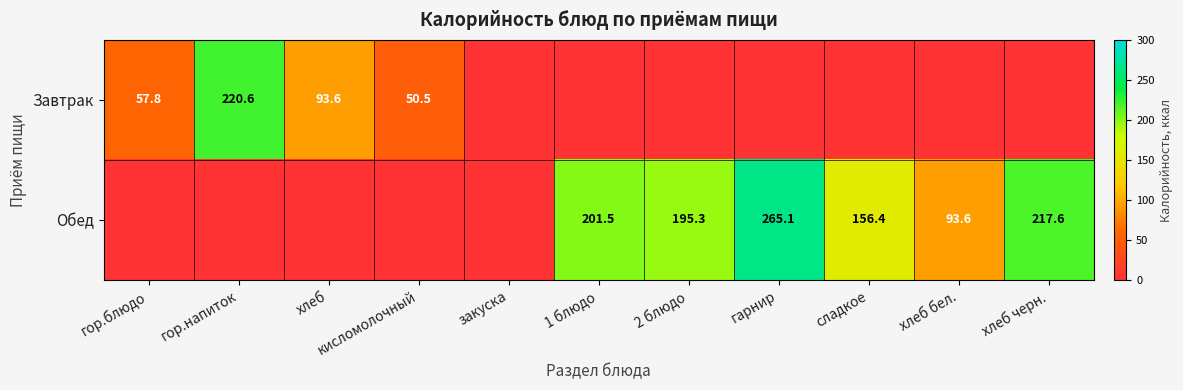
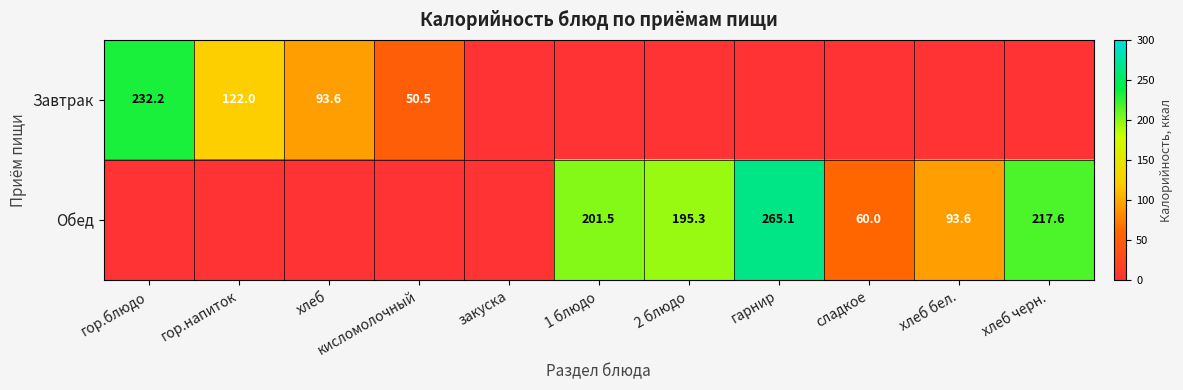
  {
    "Завтрак": {
-     "гор.блюдо": 57.8,
-     "гор.напиток": 220.6,
+     "гор.блюдо": 232.2,
+     "гор.напиток": 122.0,
      "хлеб": 93.6,
      "кисломолочный": 50.5
    },
    "Обед": {
      "1 блюдо": 201.5,
      "2 блюдо": 195.3,
      "гарнир": 265.1,
-     "сладкое": 156.4,
+     "сладкое": 60.0,
      "хлеб бел.": 93.6,
      "хлеб черн.": 217.6
    }
  }
